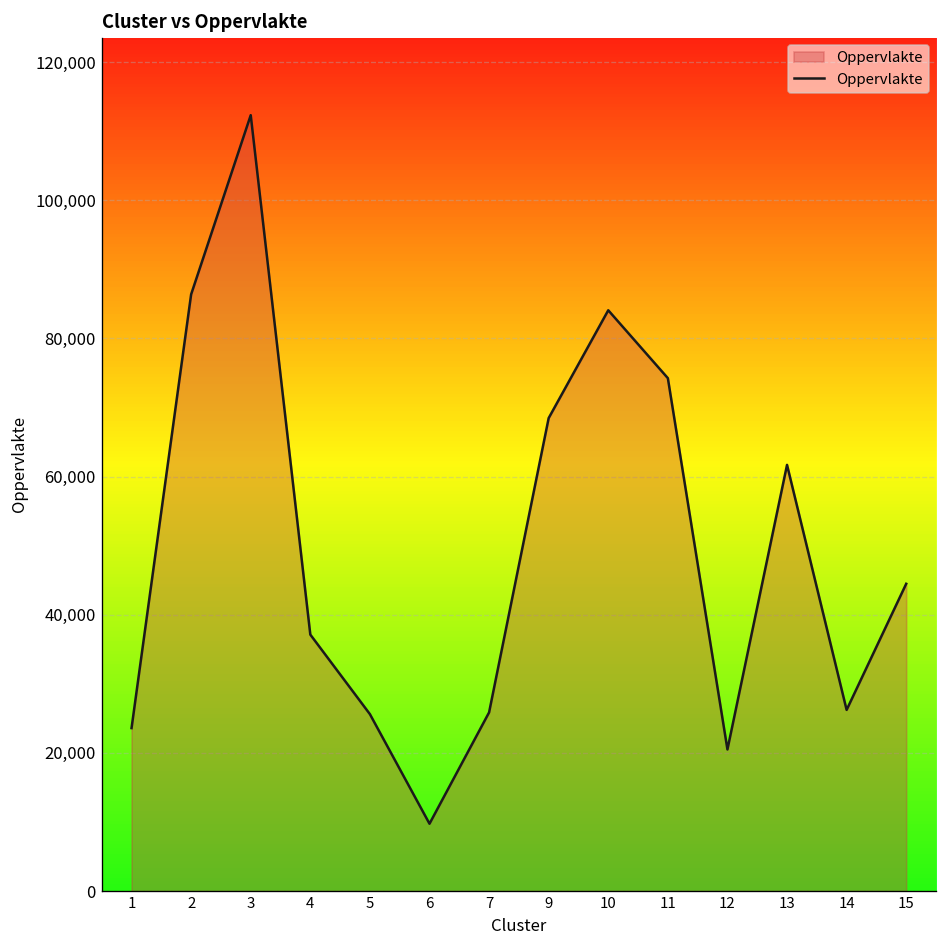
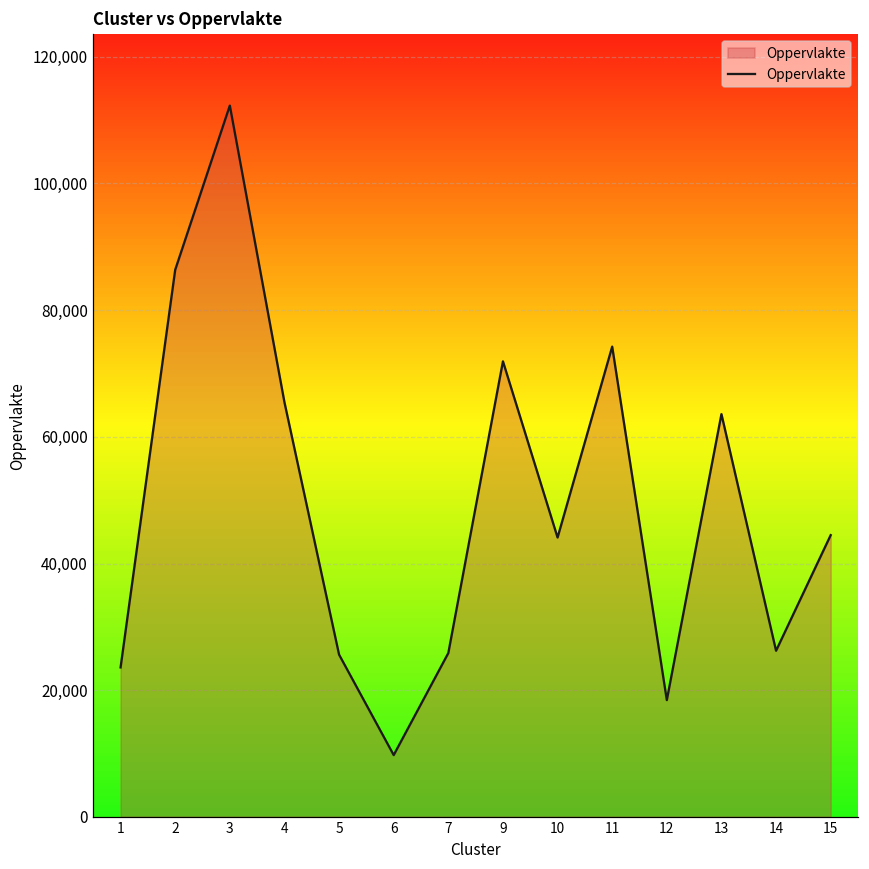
  {
    "1": "24,000",
    "2": "86,000",
    "3": "112,000",
-   "4": "37,000",
+   "4": "65,000",
    "5": "26,000",
    "6": "10,000",
    "7": "26,000",
-   "9": "68,000",
-   "10": "84,000",
+   "9": "72,000",
+   "10": "44,000",
    "11": "74,000",
-   "12": "21,000",
-   "13": "62,000",
+   "12": "18,000",
+   "13": "64,000",
    "14": "26,000",
    "15": "44,000"
  }
